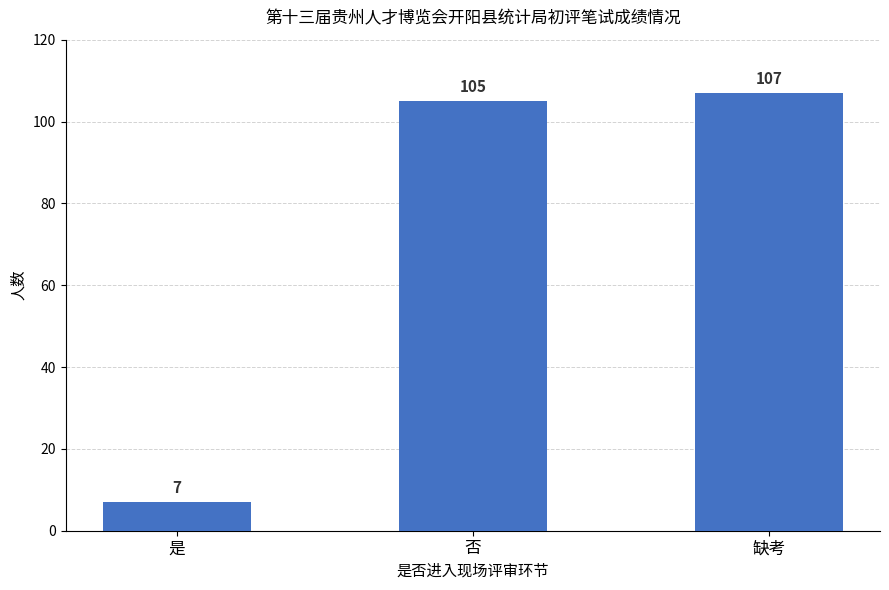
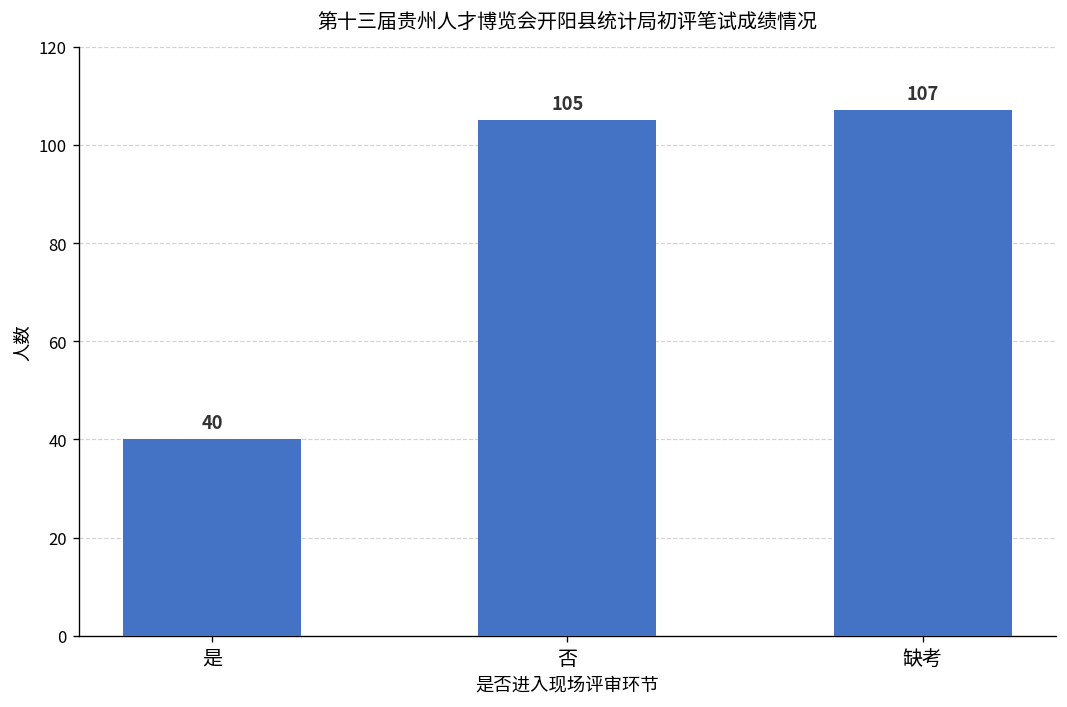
  {
-   "是": 7,
+   "是": 40,
    "否": 105,
    "缺考": 107
  }
